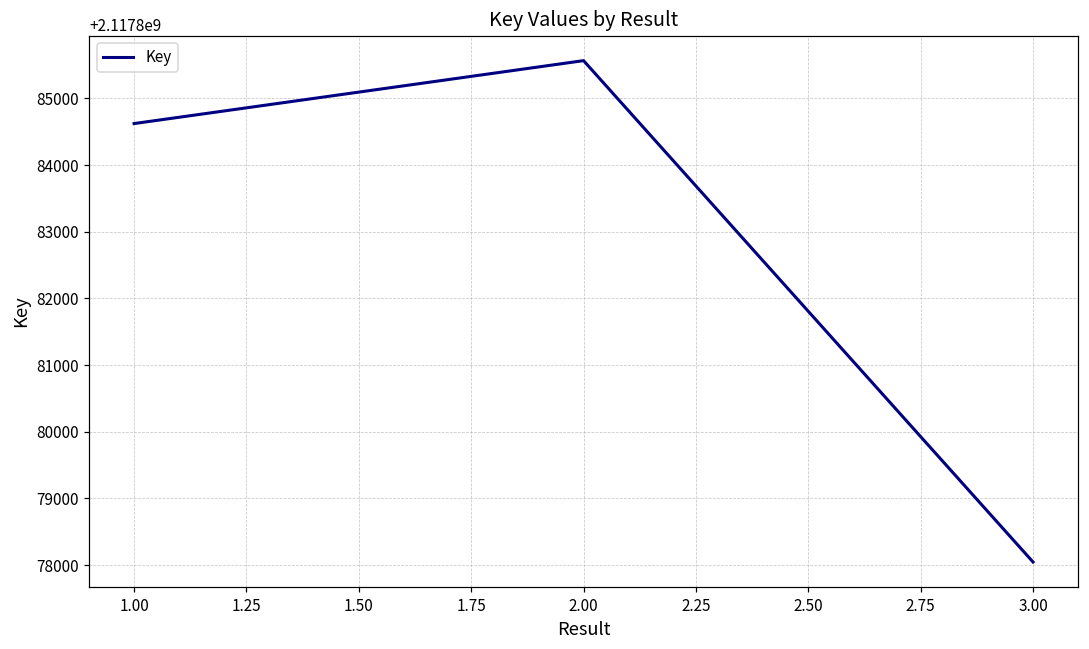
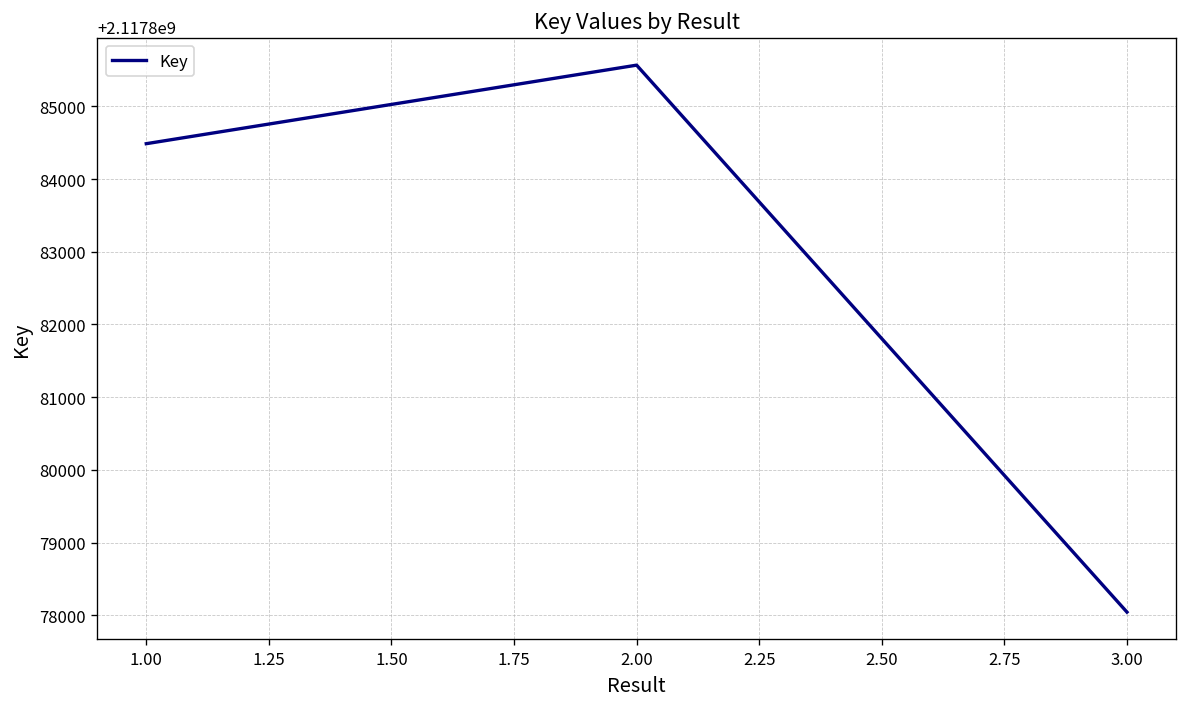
  {
-   "1.00": 2117884600,
+   "1.00": 2117884500,
    "2.00": 2117885600,
    "3.00": 2117878000
  }
